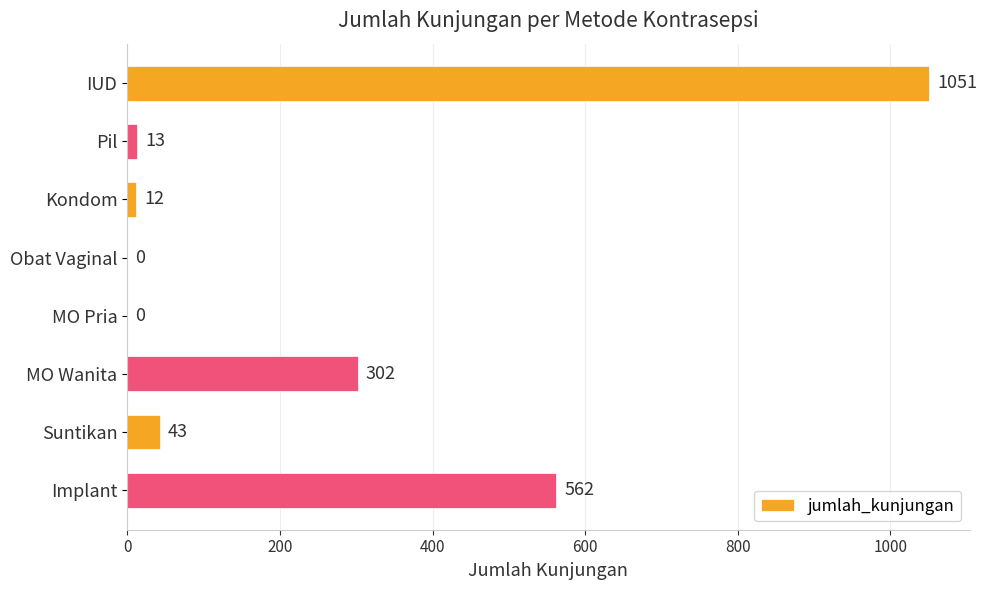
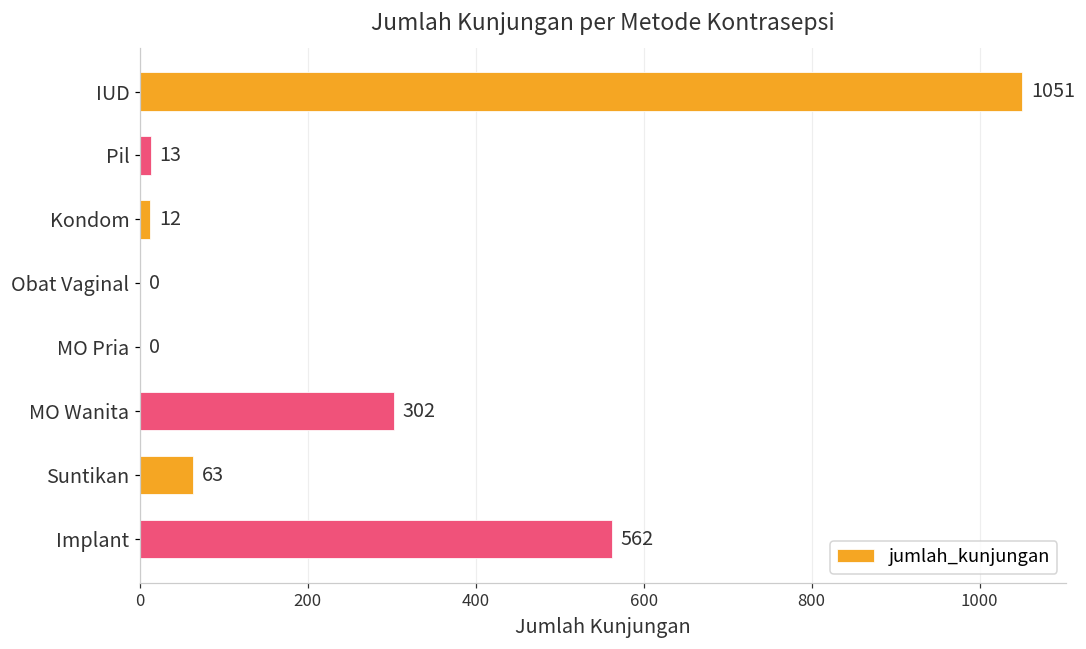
  {
    "IUD": 1051,
    "Pil": 13,
    "Kondom": 12,
    "Obat Vaginal": 0,
    "MO Pria": 0,
    "MO Wanita": 302,
-   "Suntikan": 43,
+   "Suntikan": 63,
    "Implant": 562
  }
